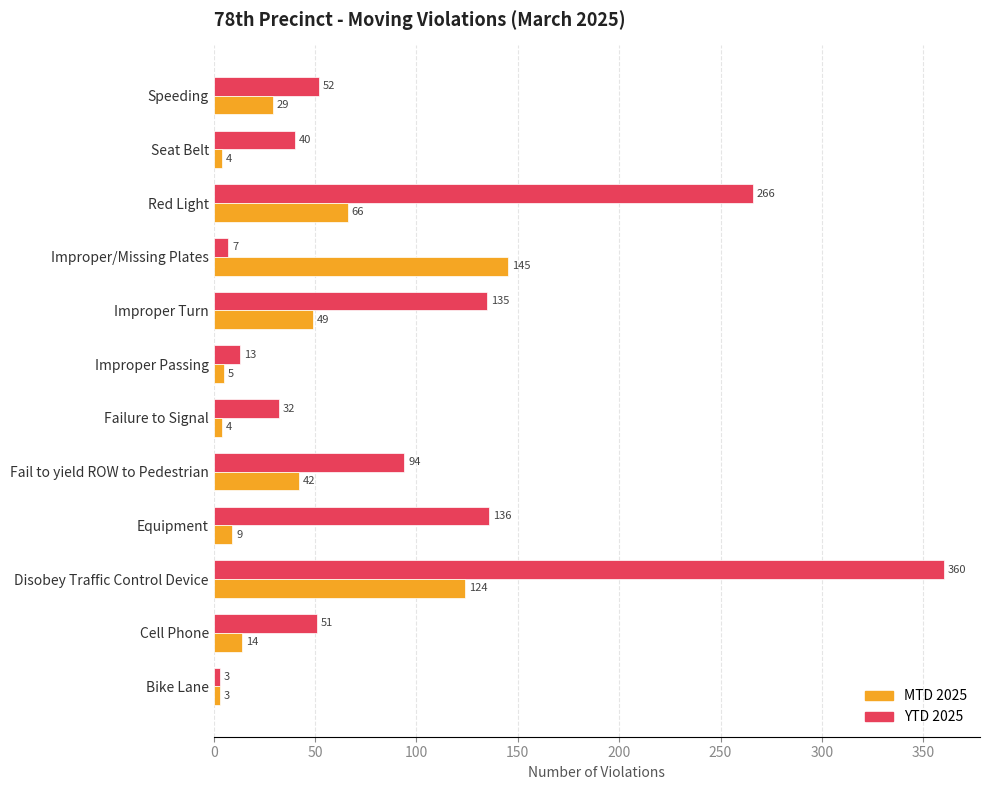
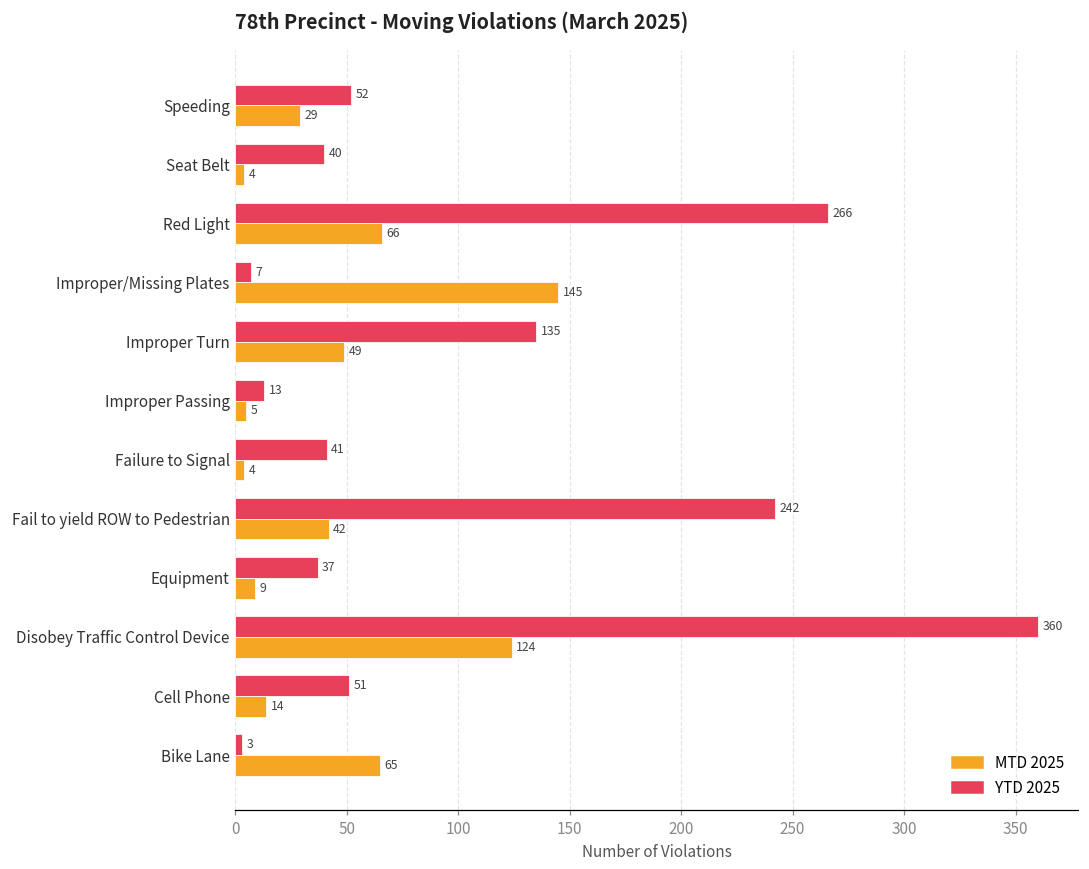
  {
    "YTD 2025": {
      "Speeding": 52,
      "Seat Belt": 40,
      "Red Light": 266,
      "Improper/Missing Plates": 7,
      "Improper Turn": 135,
      "Improper Passing": 13,
-     "Failure to Signal": 32,
-     "Fail to yield ROW to Pedestrian": 94,
-     "Equipment": 136,
+     "Failure to Signal": 41,
+     "Fail to yield ROW to Pedestrian": 242,
+     "Equipment": 37,
      "Disobey Traffic Control Device": 360,
      "Cell Phone": 51,
      "Bike Lane": 3
    },
    "MTD 2025": {
      "Speeding": 29,
      "Seat Belt": 4,
      "Red Light": 66,
      "Improper/Missing Plates": 145,
      "Improper Turn": 49,
      "Improper Passing": 5,
      "Failure to Signal": 4,
      "Fail to yield ROW to Pedestrian": 42,
      "Equipment": 9,
      "Disobey Traffic Control Device": 124,
      "Cell Phone": 14,
-     "Bike Lane": 3
+     "Bike Lane": 65
    }
  }
